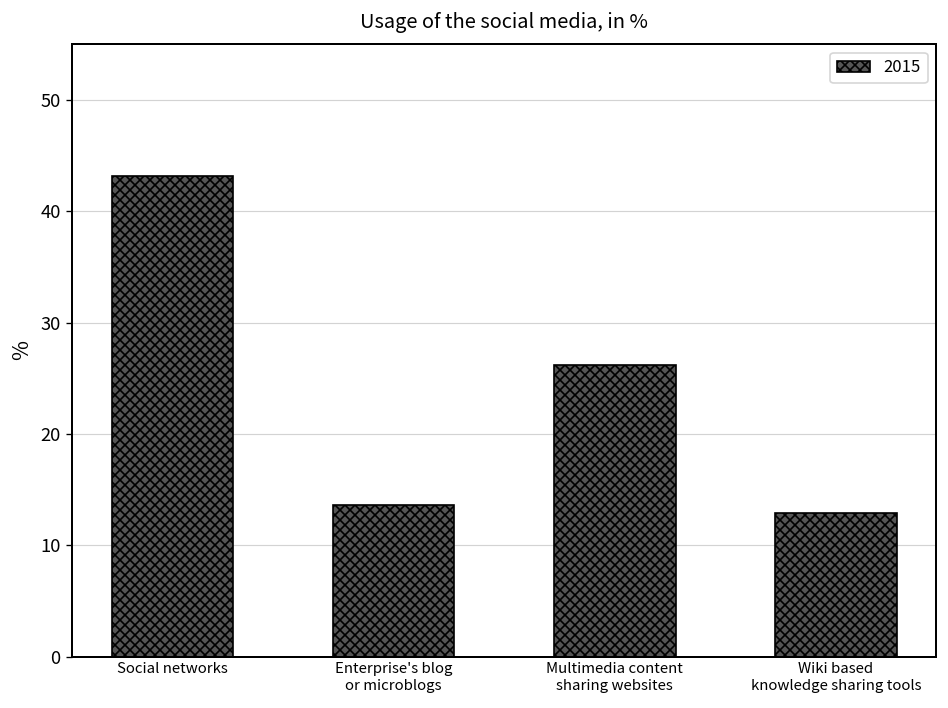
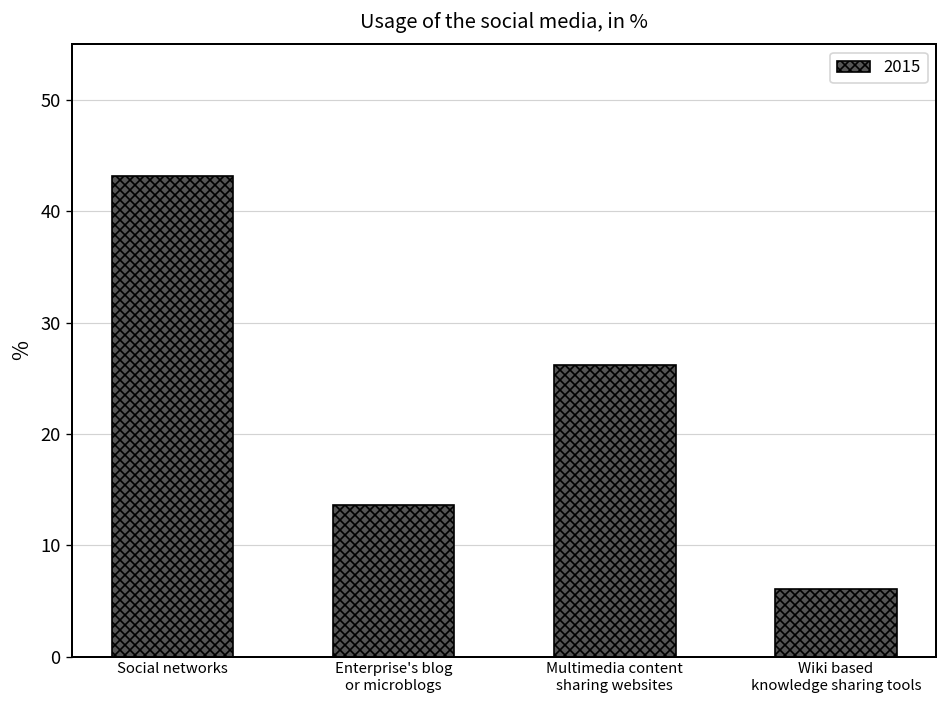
  {
    "Social networks": 43,
    "Enterprise's blog or microblogs": 14,
    "Multimedia content sharing websites": 26,
-   "Wiki based knowledge sharing tools": 13
+   "Wiki based knowledge sharing tools": 6
  }
